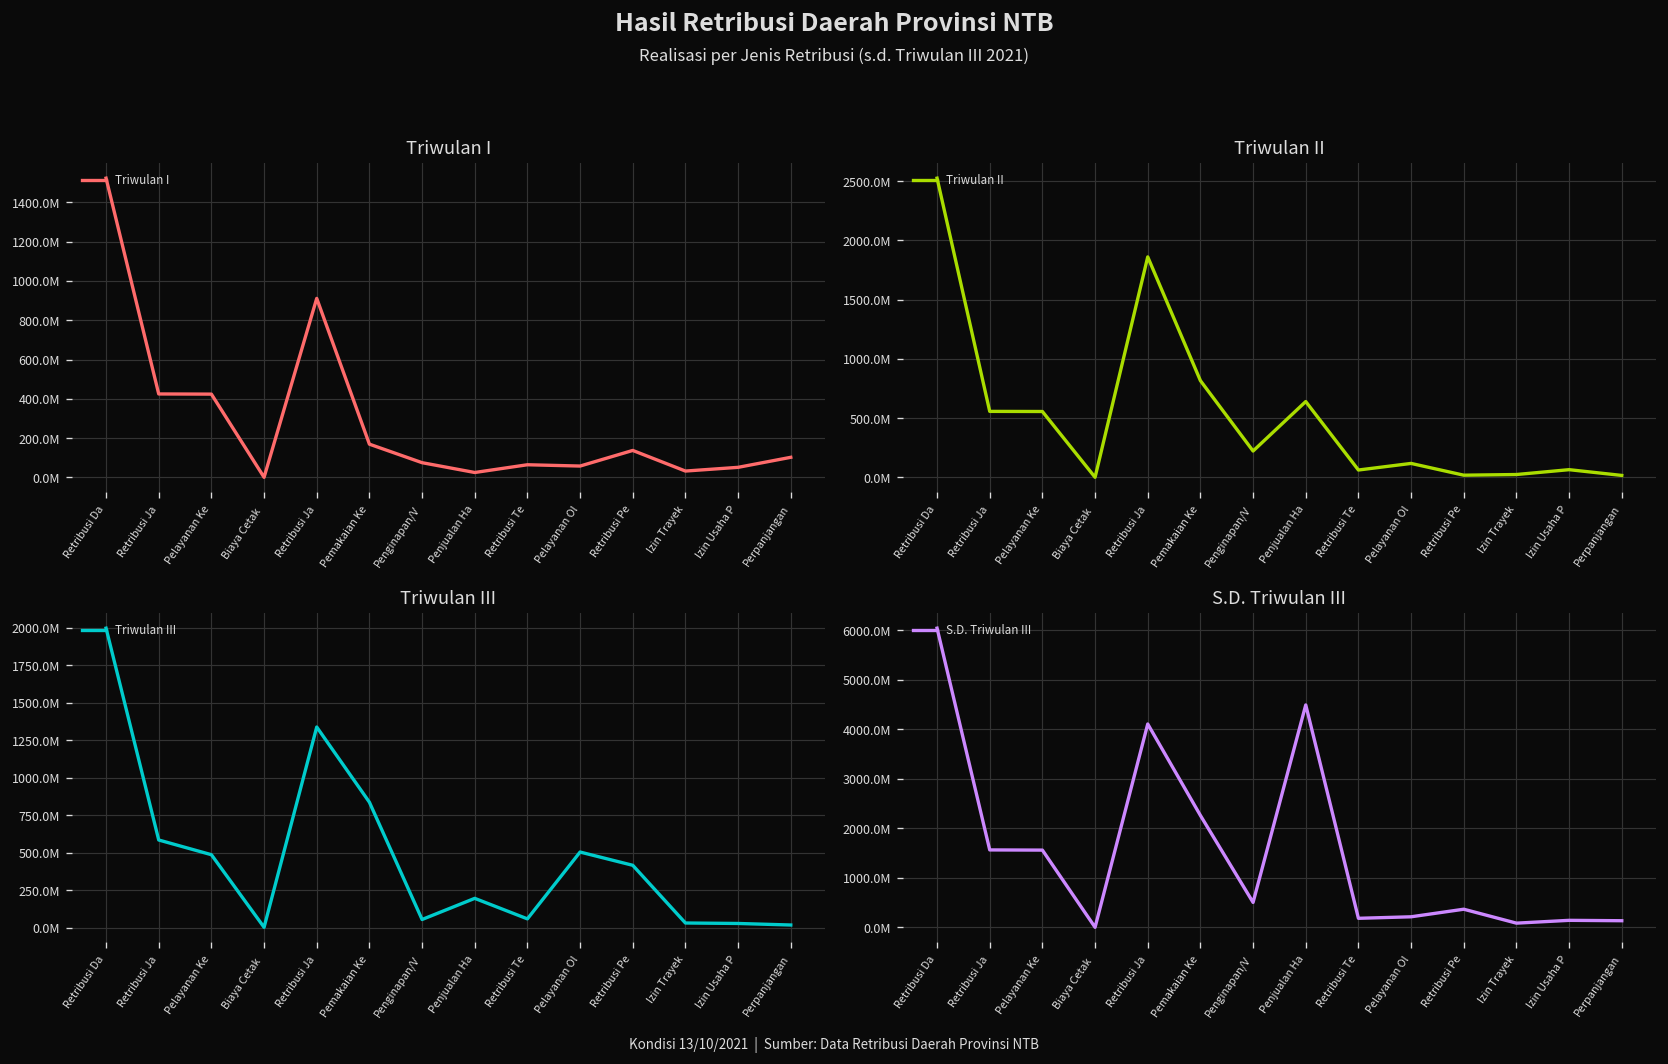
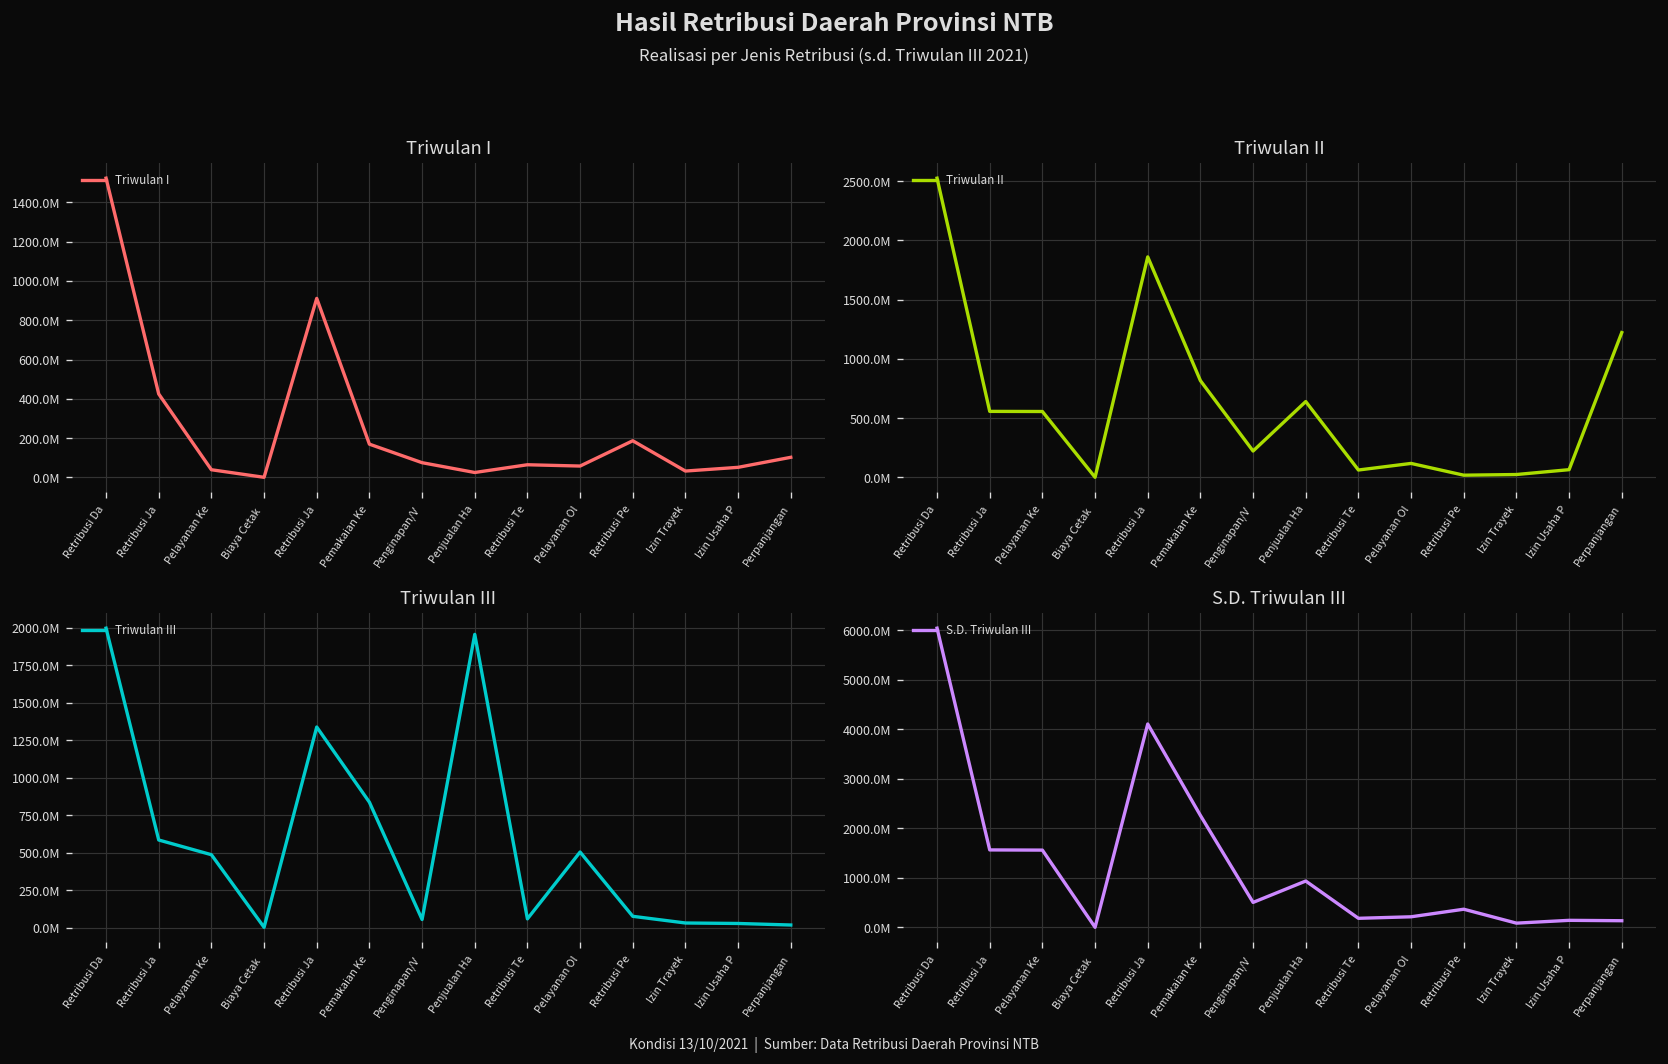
  {
    "Triwulan I": {
      "Retribusi Da": 1520000000,
-     "Pelayanan Ke": 420000000,
+     "Pelayanan Ke": 40000000,
      "Biaya Cetak": 0,
      "Pemakaian Ke": 170000000,
      "Penginapan/V": 80000000,
      "Penjualan Ha": 30000000,
      "Retribusi Te": 60000000,
      "Pelayanan Ol": 60000000,
-     "Retribusi Pe": 140000000,
+     "Retribusi Pe": 190000000,
      "Izin Trayek": 30000000,
      "Izin Usaha P": 50000000,
      "Perpanjangan": 100000000
    },
    "Triwulan II": {
      "Retribusi Da": 2500000000,
      "Pelayanan Ke": 600000000,
      "Biaya Cetak": 0,
      "Pemakaian Ke": 800000000,
      "Penginapan/V": 200000000,
      "Penjualan Ha": 600000000,
      "Retribusi Te": 100000000,
      "Pelayanan Ol": 100000000,
      "Retribusi Pe": 0,
      "Izin Trayek": 0,
      "Izin Usaha P": 100000000,
-     "Perpanjangan": 0
+     "Perpanjangan": 1200000000
    },
    "Triwulan III": {
      "Retribusi Da": 2000000000,
      "Pelayanan Ke": 490000000,
      "Biaya Cetak": 0,
      "Pemakaian Ke": 840000000,
      "Penginapan/V": 50000000,
-     "Penjualan Ha": 200000000,
+     "Penjualan Ha": 1960000000,
      "Retribusi Te": 60000000,
      "Pelayanan Ol": 500000000,
-     "Retribusi Pe": 420000000,
+     "Retribusi Pe": 80000000,
      "Izin Trayek": 30000000,
      "Izin Usaha P": 30000000,
      "Perpanjangan": 20000000
    },
    "S.D. Triwulan III": {
      "Retribusi Da": 6000000000,
      "Pelayanan Ke": 1600000000,
      "Biaya Cetak": 0,
      "Pemakaian Ke": 2300000000,
      "Penginapan/V": 500000000,
-     "Penjualan Ha": 4500000000,
+     "Penjualan Ha": 900000000,
      "Retribusi Te": 200000000,
      "Pelayanan Ol": 200000000,
      "Retribusi Pe": 400000000,
      "Izin Trayek": 100000000,
      "Izin Usaha P": 100000000,
      "Perpanjangan": 100000000
    }
  }
